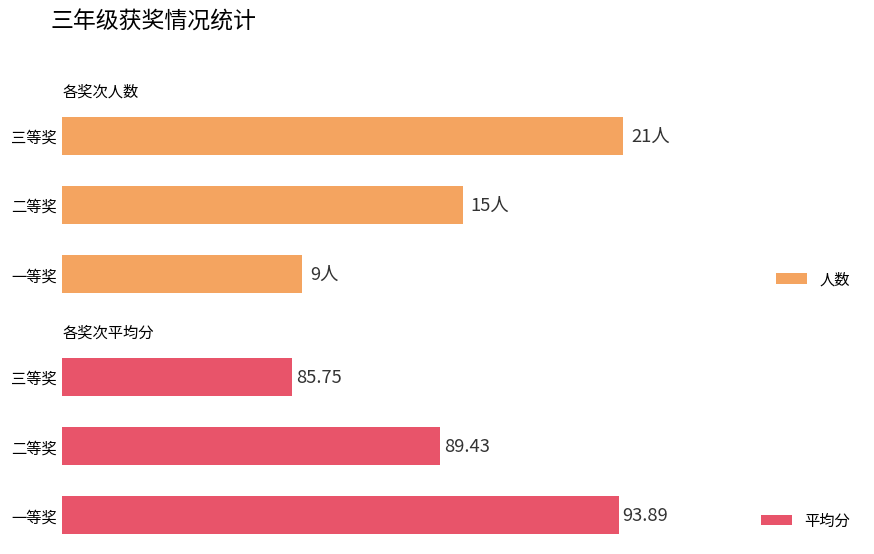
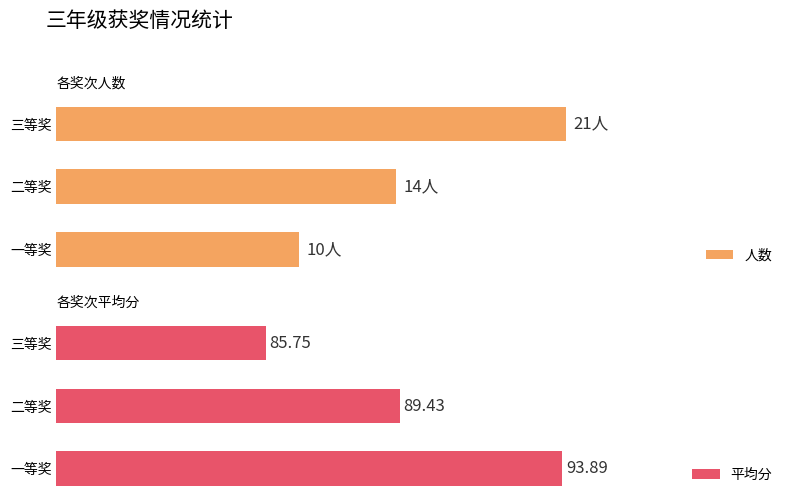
  {
    "各奖次人数": {
      "三等奖": "21人",
-     "二等奖": "15人",
-     "一等奖": "9人"
+     "二等奖": "14人",
+     "一等奖": "10人"
    },
    "各奖次平均分": {
      "三等奖": "85.75",
      "二等奖": "89.43",
      "一等奖": "93.89"
    }
  }
